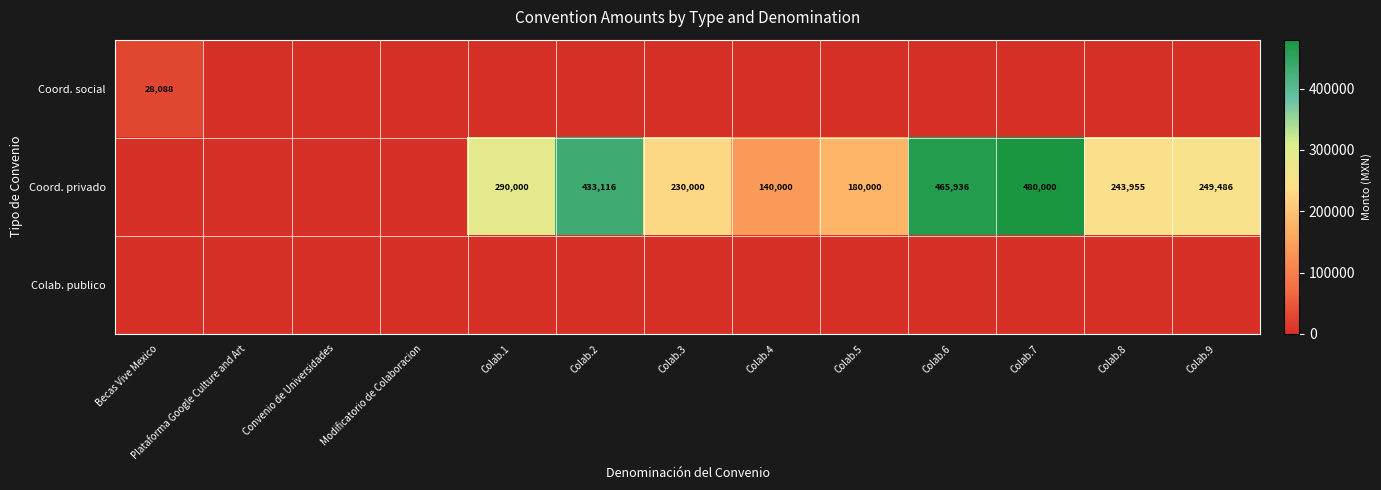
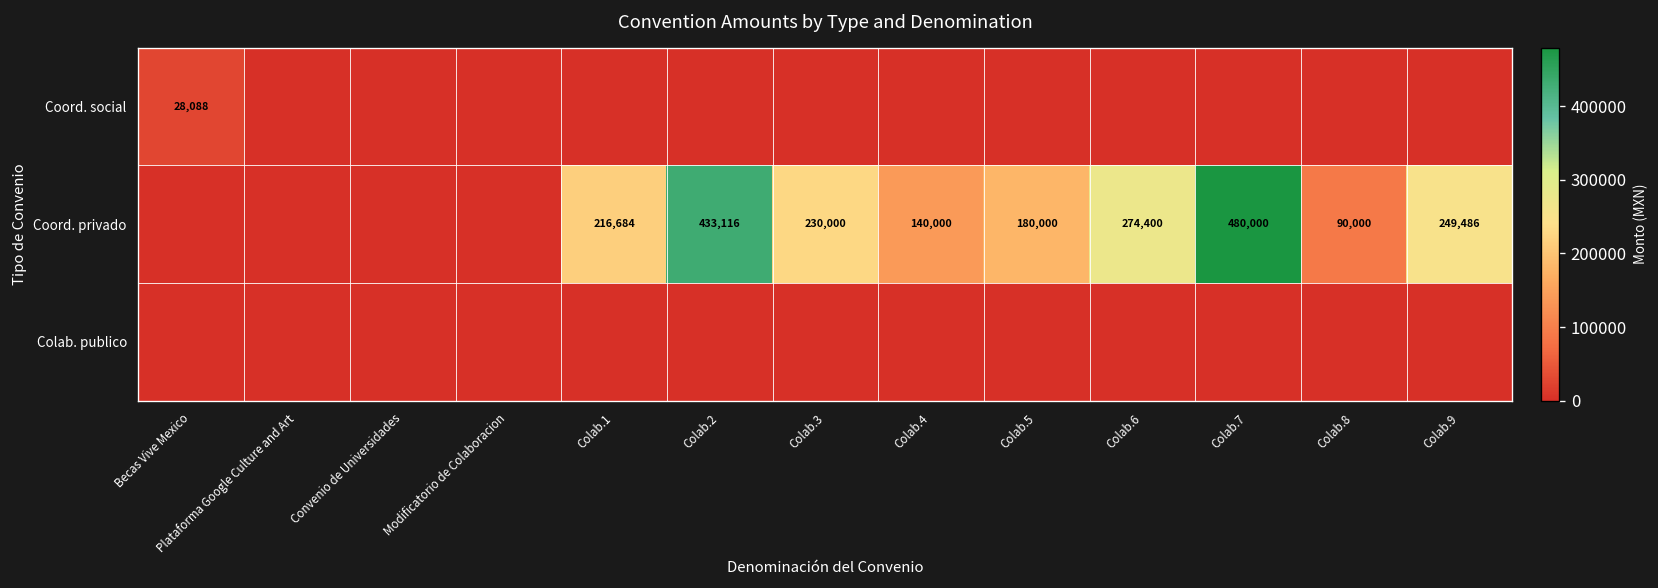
  {
    "Coord. social": {
      "Becas Vive Mexico": "28,088"
    },
    "Coord. privado": {
-     "Colab.1": "290,000",
+     "Colab.1": "216,684",
      "Colab.2": "433,116",
      "Colab.3": "230,000",
      "Colab.4": "140,000",
      "Colab.5": "180,000",
-     "Colab.6": "465,936",
+     "Colab.6": "274,400",
      "Colab.7": "480,000",
-     "Colab.8": "243,955",
+     "Colab.8": "90,000",
      "Colab.9": "249,486"
    }
  }
